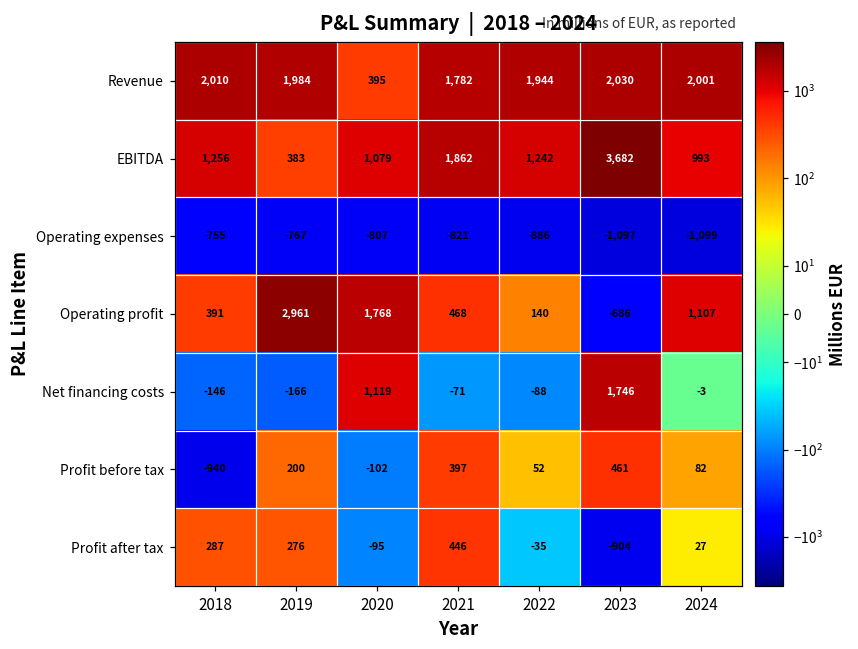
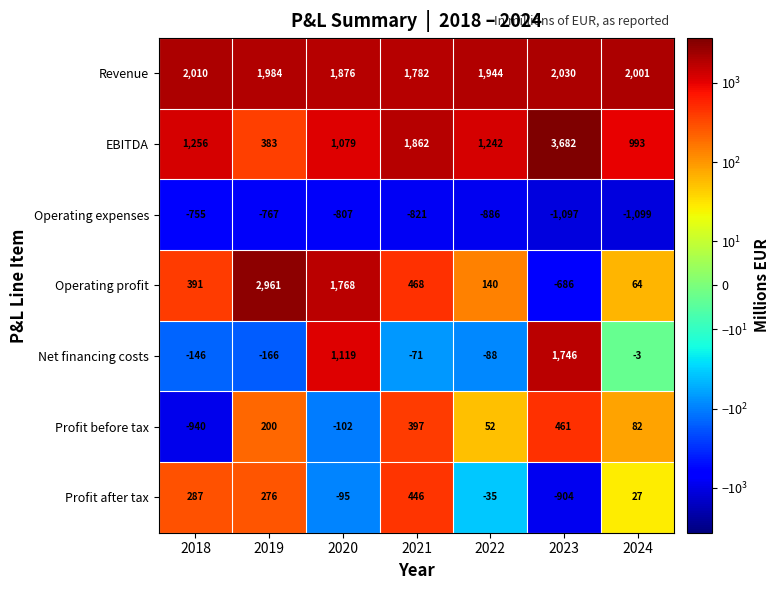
  {
    "Revenue": {
      "2018": "2,010",
      "2019": "1,984",
-     "2020": "395",
+     "2020": "1,876",
      "2021": "1,782",
      "2022": "1,944",
      "2023": "2,030",
      "2024": "2,001"
    },
    "EBITDA": {
      "2018": "1,256",
      "2019": "383",
      "2020": "1,079",
      "2021": "1,862",
      "2022": "1,242",
      "2023": "3,682",
      "2024": "993"
    },
    "Operating expenses": {
      "2018": "-755",
      "2019": "-767",
      "2020": "-807",
      "2021": "-821",
      "2022": "-886",
      "2023": "-1,097",
      "2024": "-1,099"
    },
    "Operating profit": {
      "2018": "391",
      "2019": "2,961",
      "2020": "1,768",
      "2021": "468",
      "2022": "140",
      "2023": "-686",
-     "2024": "1,107"
+     "2024": "64"
    },
    "Net financing costs": {
      "2018": "-146",
      "2019": "-166",
      "2020": "1,119",
      "2021": "-71",
      "2022": "-88",
      "2023": "1,746",
      "2024": "-3"
    },
    "Profit before tax": {
      "2018": "-940",
      "2019": "200",
      "2020": "-102",
      "2021": "397",
      "2022": "52",
      "2023": "461",
      "2024": "82"
    },
    "Profit after tax": {
      "2018": "287",
      "2019": "276",
      "2020": "-95",
      "2021": "446",
      "2022": "-35",
      "2023": "-904",
      "2024": "27"
    }
  }
